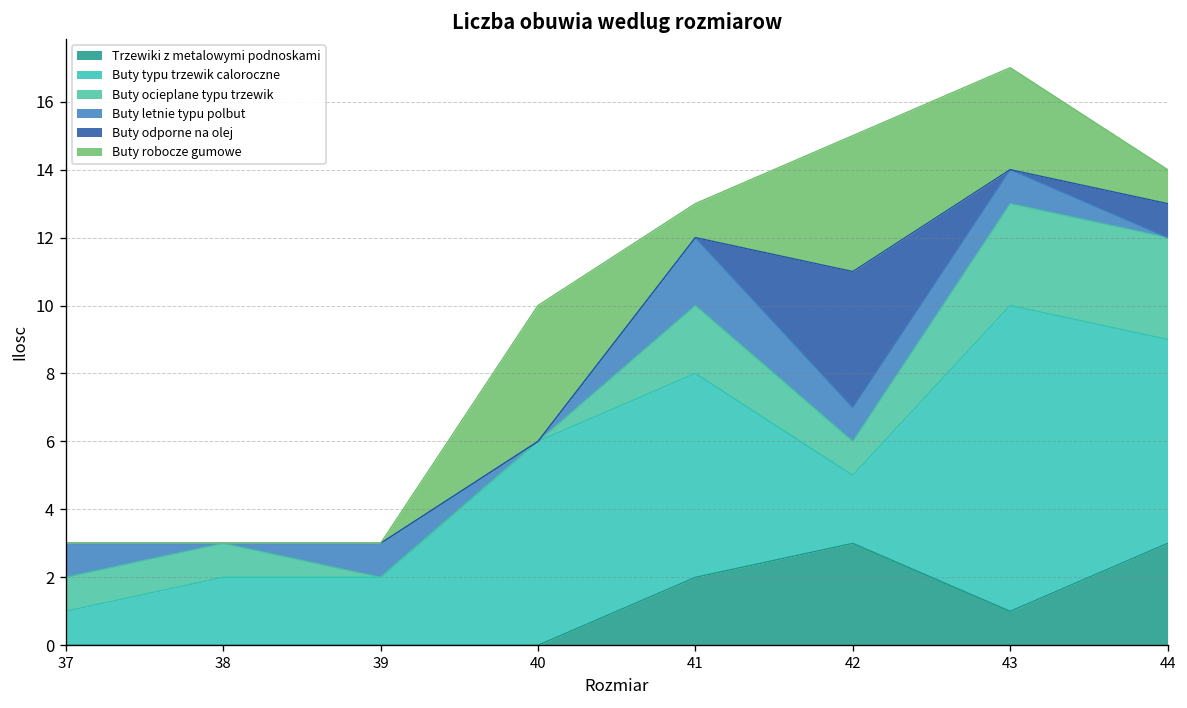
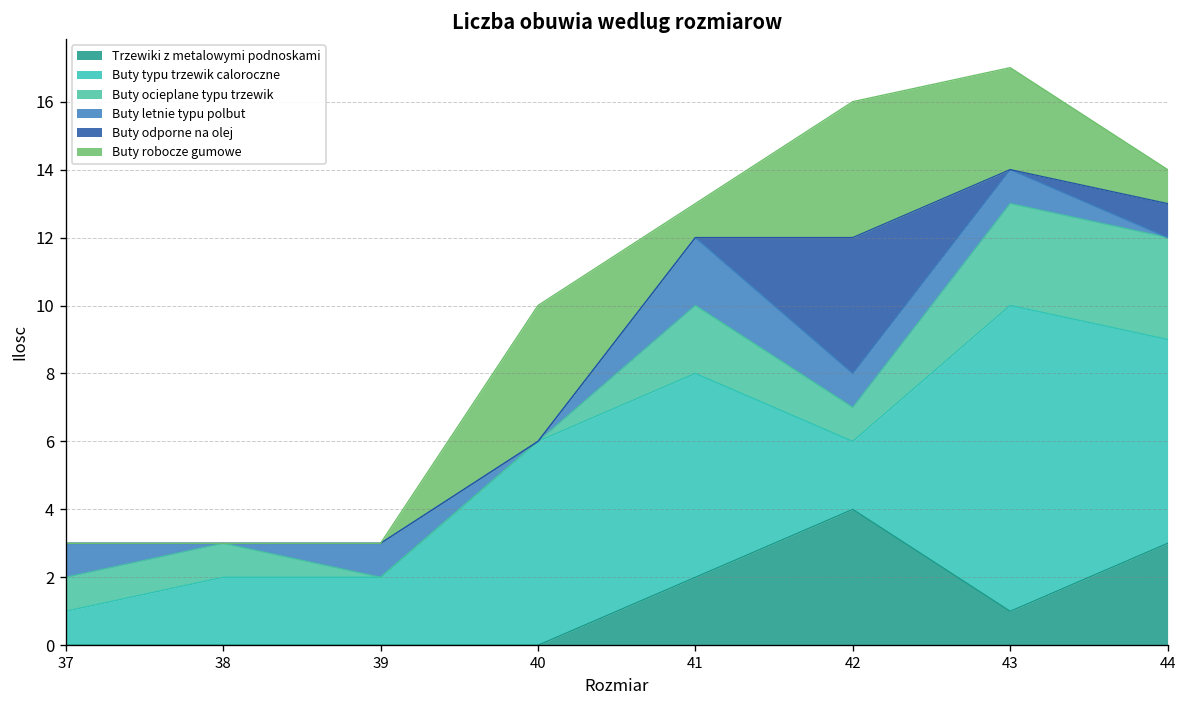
  {
    "Trzewiki z metalowymi podnoskami": {
      "37": 0,
      "38": 0,
      "39": 0,
      "40": 0,
      "41": 2,
-     "42": 3,
+     "42": 4,
      "43": 1,
      "44": 3
    },
    "Buty robocze gumowe": {
      "40": 4,
      "41": 1,
      "42": 4,
      "43": 3,
      "44": 1
    }
  }
